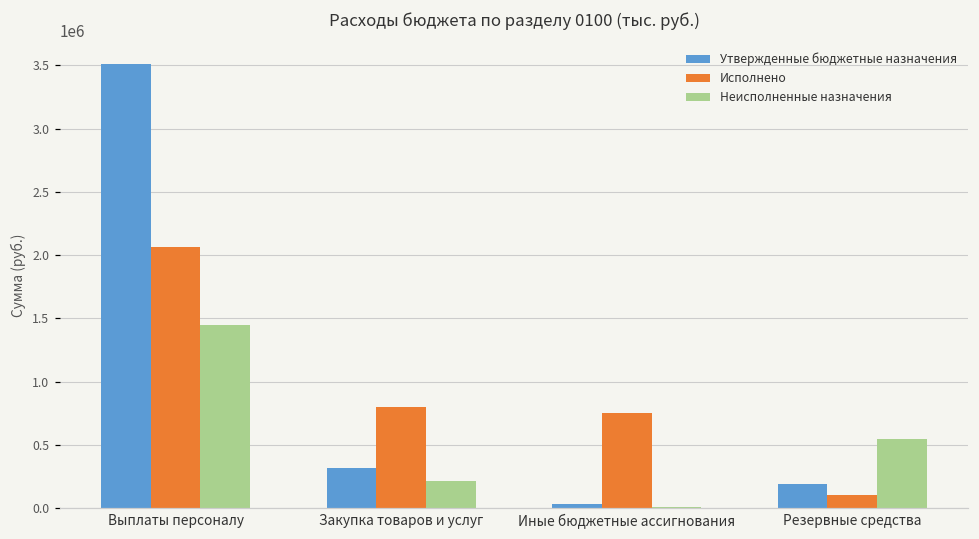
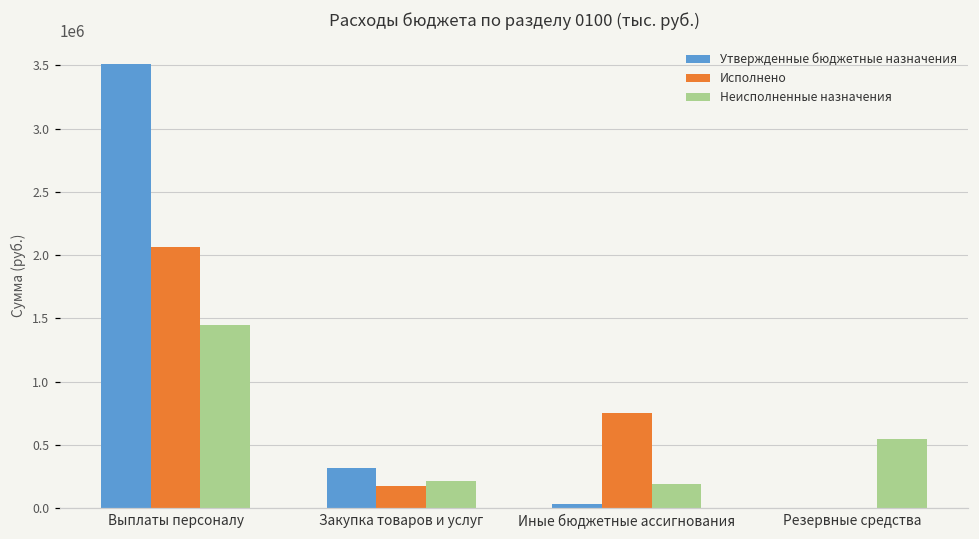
  {
    "Утвержденные бюджетные назначения": {
      "Выплаты персоналу": 3510000,
      "Закупка товаров и услуг": 320000,
      "Иные бюджетные ассигнования": 40000,
-     "Резервные средства": 190000
+     "Резервные средства": 0
    },
    "Исполнено": {
      "Выплаты персоналу": 2060000,
-     "Закупка товаров и услуг": 800000,
+     "Закупка товаров и услуг": 180000,
      "Иные бюджетные ассигнования": 750000,
-     "Резервные средства": 110000
+     "Резервные средства": 0
    },
    "Неисполненные назначения": {
      "Выплаты персоналу": 1450000,
      "Закупка товаров и услуг": 220000,
-     "Иные бюджетные ассигнования": 10000,
+     "Иные бюджетные ассигнования": 190000,
      "Резервные средства": 550000
    }
  }
